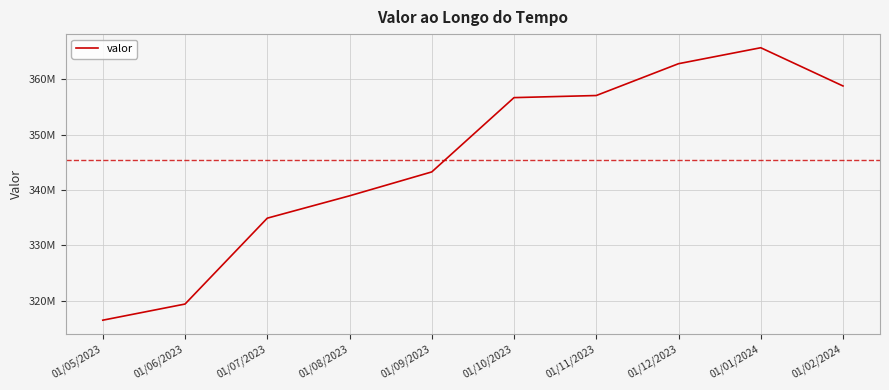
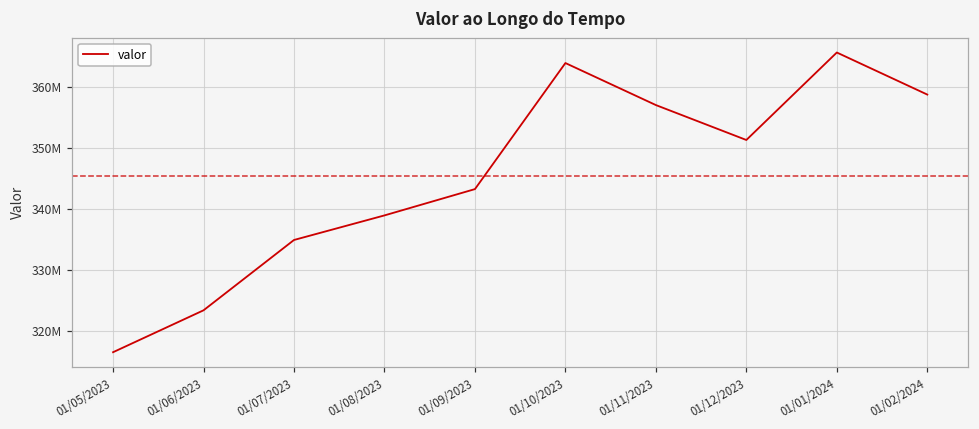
  {
    "01/05/2023": 316000000,
-   "01/06/2023": 319000000,
+   "01/06/2023": 323000000,
    "01/07/2023": 335000000,
    "01/08/2023": 339000000,
    "01/09/2023": 343000000,
-   "01/10/2023": 357000000,
+   "01/10/2023": 364000000,
    "01/11/2023": 357000000,
-   "01/12/2023": 363000000,
+   "01/12/2023": 351000000,
    "01/01/2024": 366000000,
    "01/02/2024": 359000000
  }
